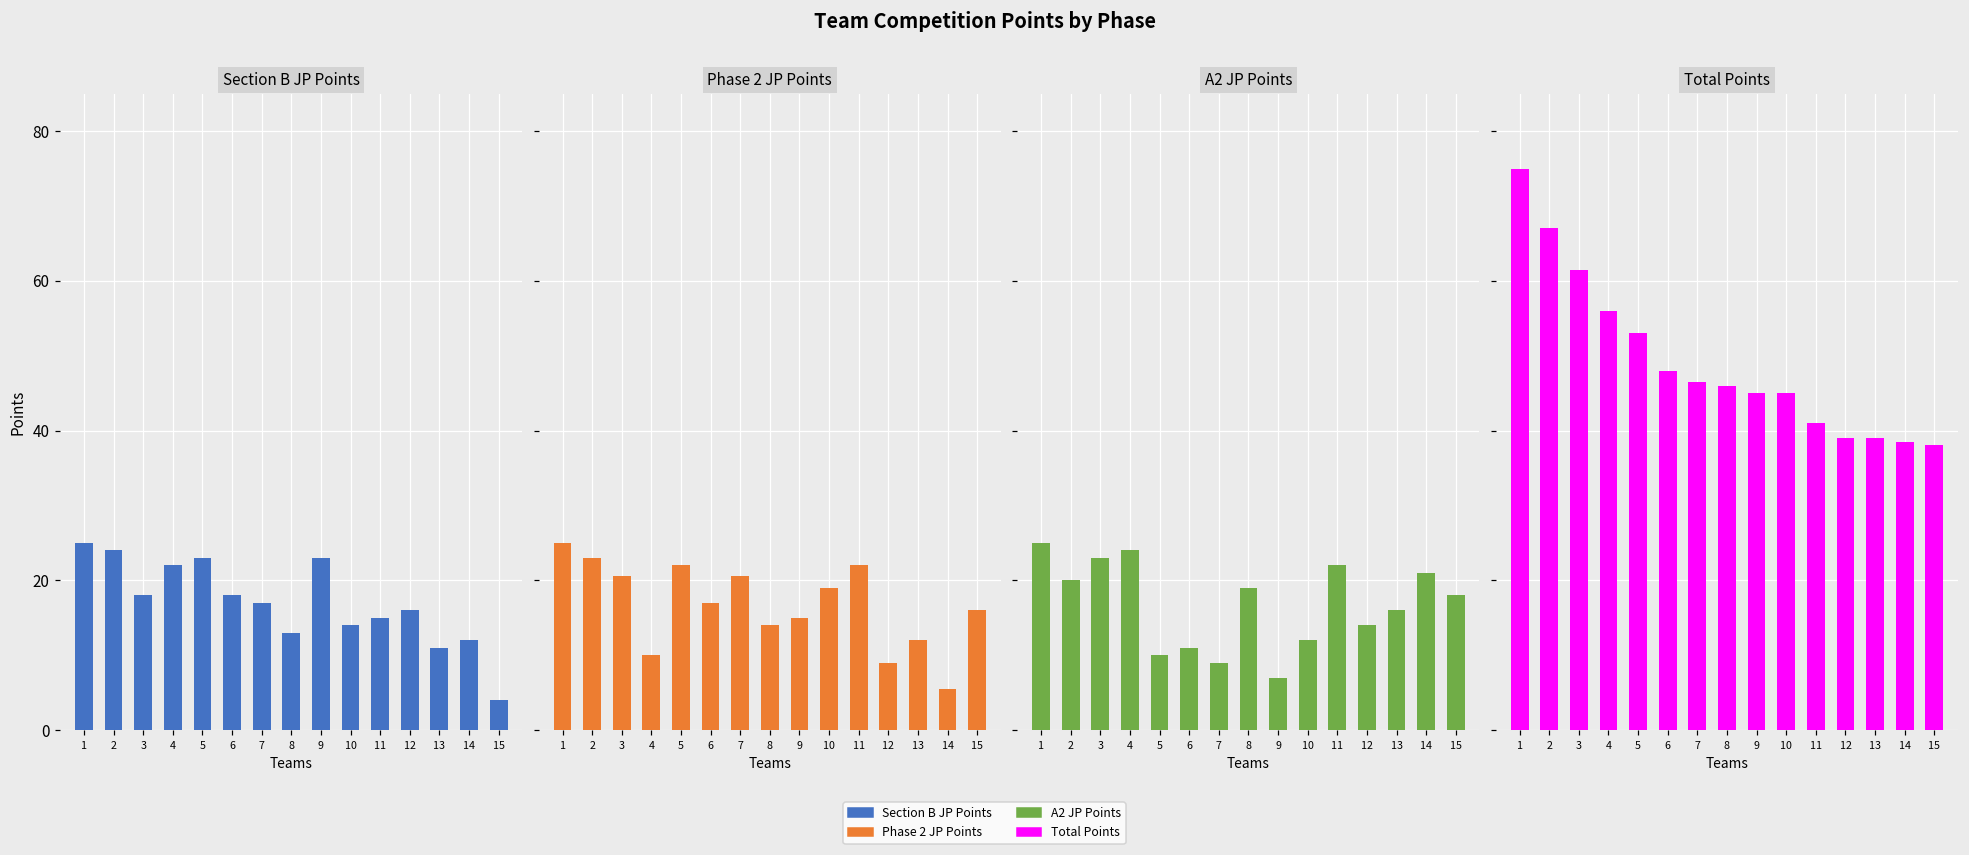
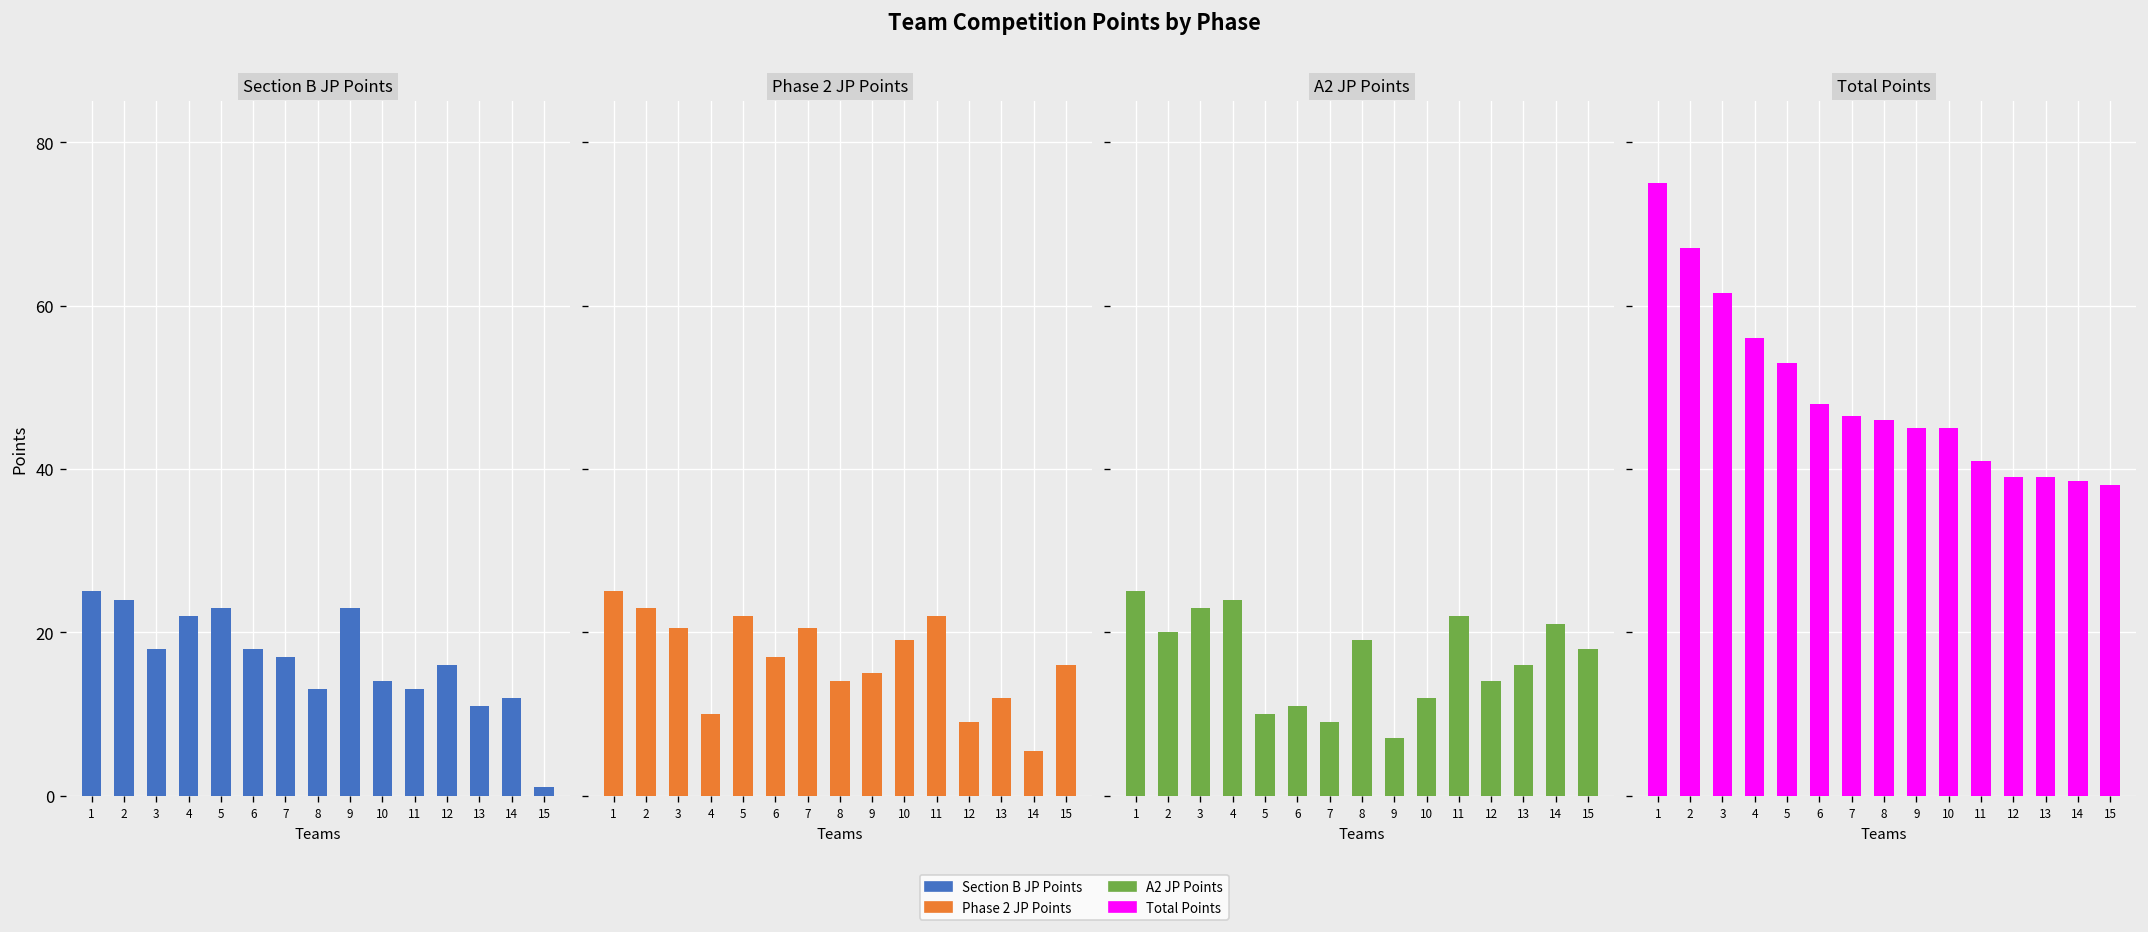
  {
    "Section B JP Points": {
      "1": 25,
      "2": 24,
      "3": 18,
      "4": 22,
      "5": 23,
      "6": 18,
      "7": 17,
      "8": 13,
      "9": 23,
      "10": 14,
-     "11": 15,
+     "11": 13,
      "12": 16,
      "13": 11,
      "14": 12,
-     "15": 4
+     "15": 1
    }
  }
